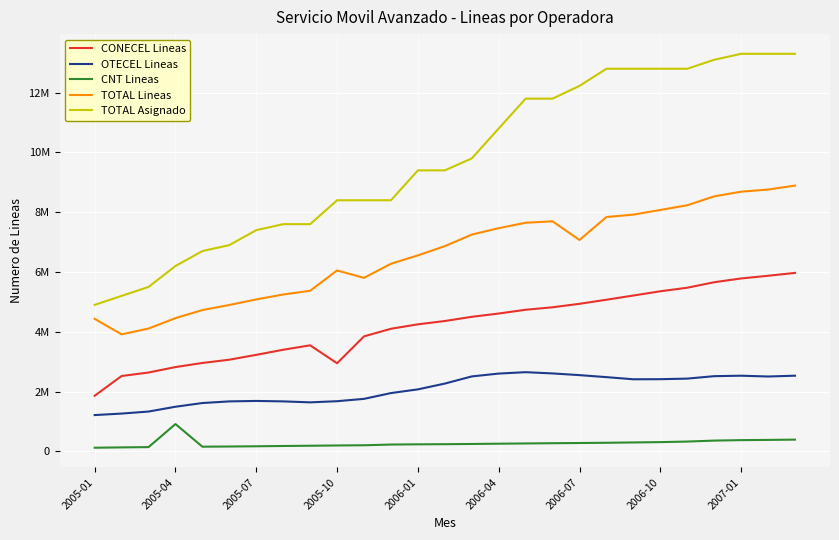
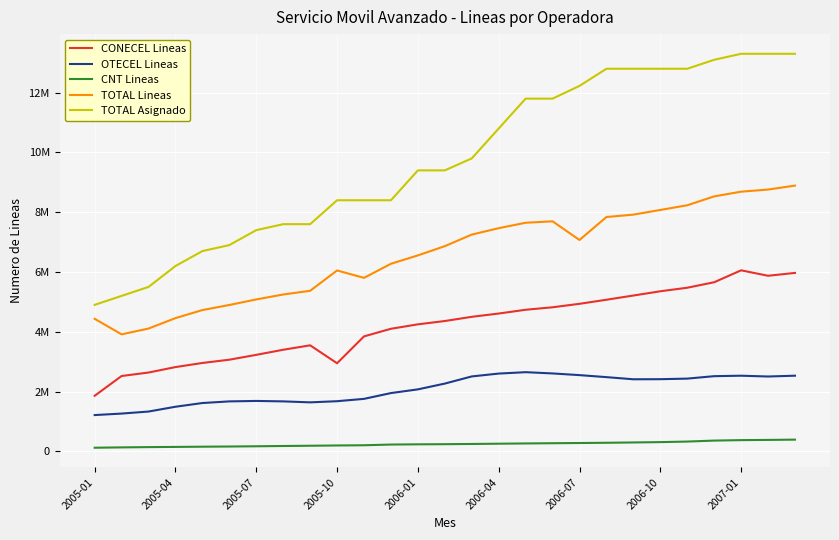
  {
    "CONECEL Lineas": {
      "2005-01": 1900000,
      "2005-04": 2800000,
      "2005-07": 3200000,
      "2005-10": 2900000,
      "2006-01": 4200000,
      "2006-04": 4600000,
      "2006-07": 4900000,
      "2006-10": 5400000,
-     "2007-01": 5800000
+     "2007-01": 6100000
    },
    "OTECEL Lineas": {
      "2005-01": 1200000,
      "2005-04": 1500000,
      "2005-07": 1700000,
      "2005-10": 1700000,
      "2006-01": 2100000,
      "2006-04": 2600000,
      "2006-07": 2500000,
      "2006-10": 2400000,
      "2007-01": 2500000
    },
    "CNT Lineas": {
      "2005-01": 100000,
-     "2005-04": 900000,
+     "2005-04": 100000,
      "2005-07": 200000,
      "2005-10": 200000,
      "2006-01": 200000,
      "2006-04": 300000,
      "2006-07": 300000,
      "2006-10": 300000,
      "2007-01": 400000
    },
    "TOTAL Lineas": {
      "2005-01": 4400000,
      "2005-04": 4500000,
      "2005-07": 5100000,
      "2005-10": 6100000,
      "2006-01": 6600000,
      "2006-04": 7500000,
      "2006-07": 7100000,
      "2006-10": 8100000,
      "2007-01": 8700000
    },
    "TOTAL Asignado": {
      "2005-01": 4900000,
      "2005-04": 6200000,
      "2005-07": 7400000,
      "2005-10": 8400000,
      "2006-01": 9400000,
      "2006-04": 10800000,
      "2006-07": 12200000,
      "2006-10": 12800000,
      "2007-01": 13300000
    }
  }
